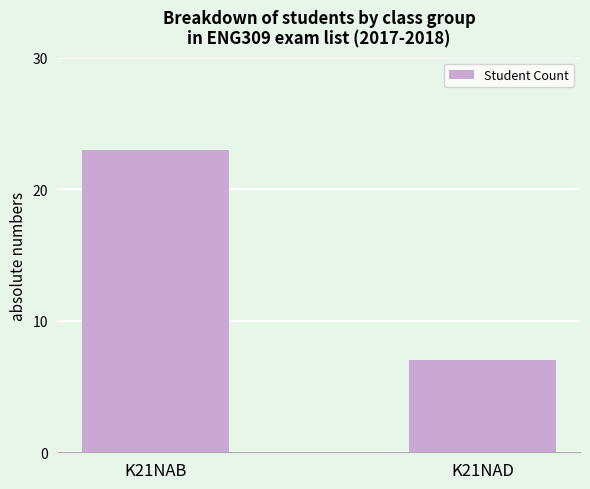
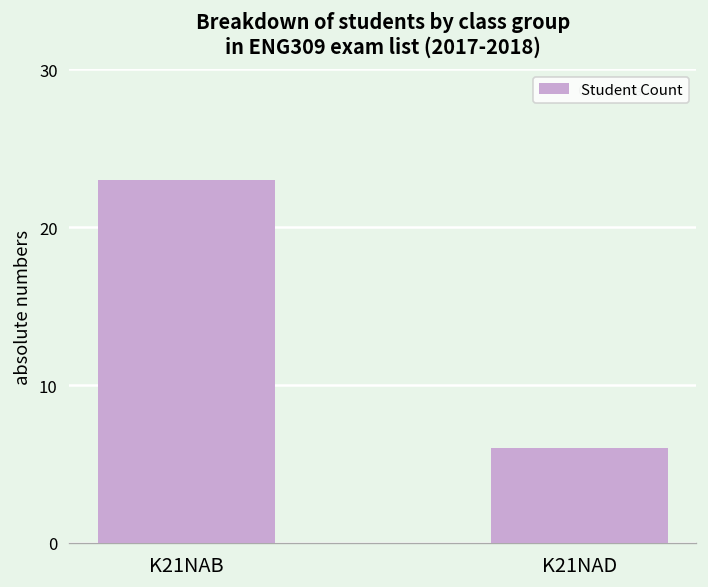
  {
    "K21NAB": 23,
-   "K21NAD": 7
+   "K21NAD": 6
  }
